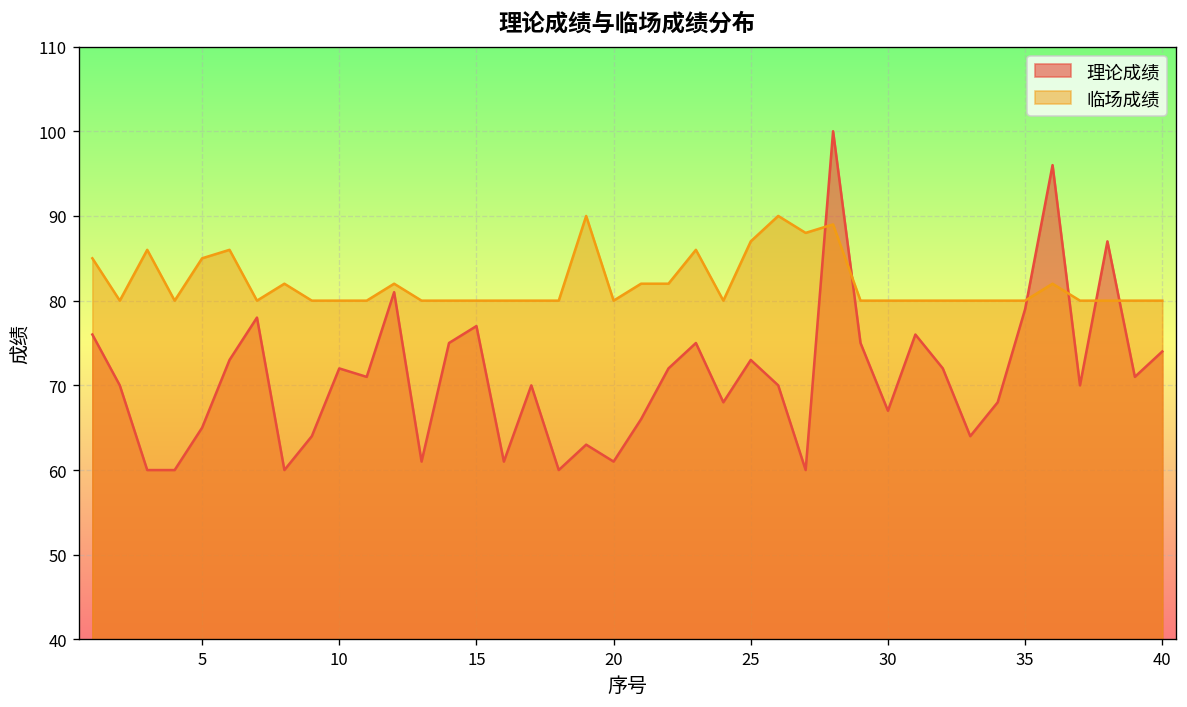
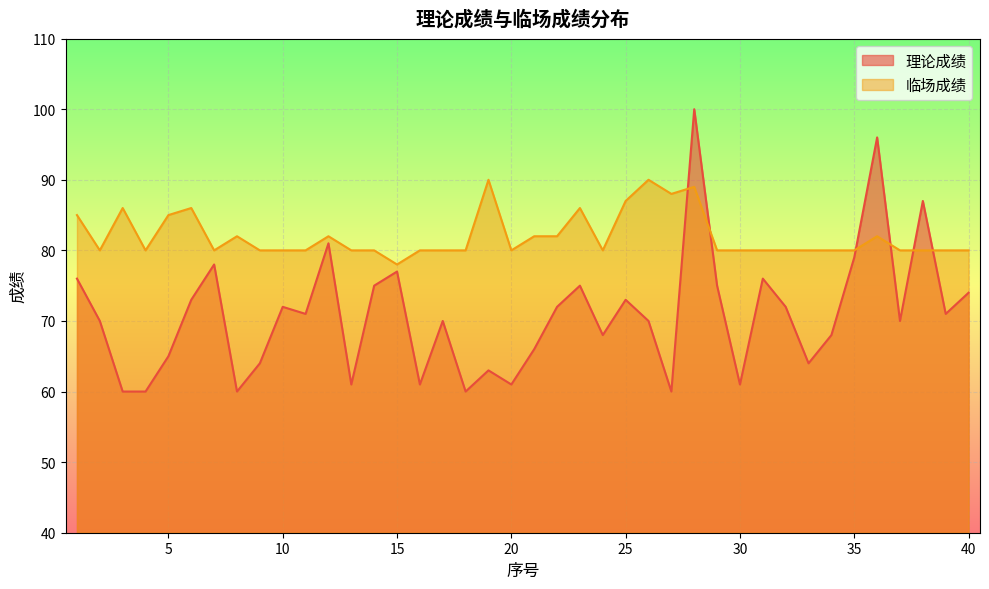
  {
    "理论成绩": {
      "5": 65,
      "10": 72,
      "15": 77,
      "20": 61,
      "25": 73,
-     "30": 67,
+     "30": 61,
      "35": 79,
      "40": 74
    },
    "临场成绩": {
      "5": 85,
      "10": 80,
-     "15": 80,
+     "15": 78,
      "20": 80,
      "25": 87,
      "30": 80,
      "35": 80,
      "40": 80
    }
  }
